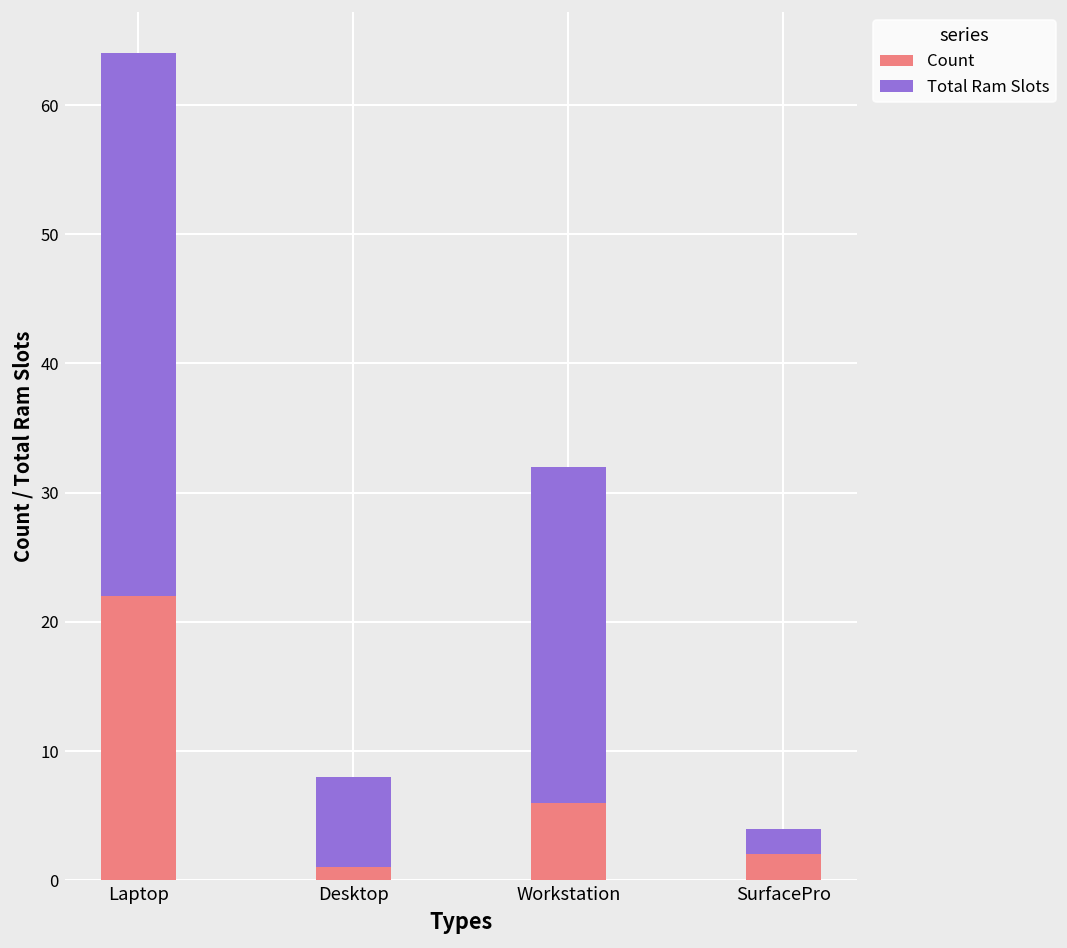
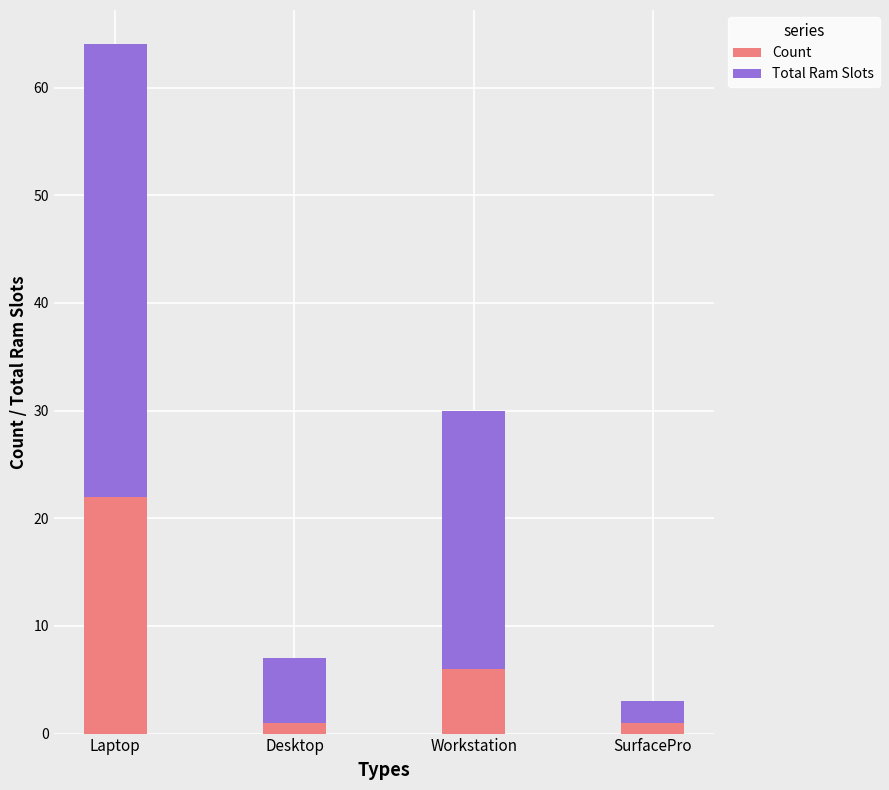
  {
    "Count": {
      "Laptop": 22,
      "Desktop": 1,
      "Workstation": 6,
-     "SurfacePro": 2
+     "SurfacePro": 1
    },
    "Total Ram Slots": {
      "Laptop": 42,
-     "Desktop": 7,
-     "Workstation": 26,
+     "Desktop": 6,
+     "Workstation": 24,
      "SurfacePro": 2
    }
  }
